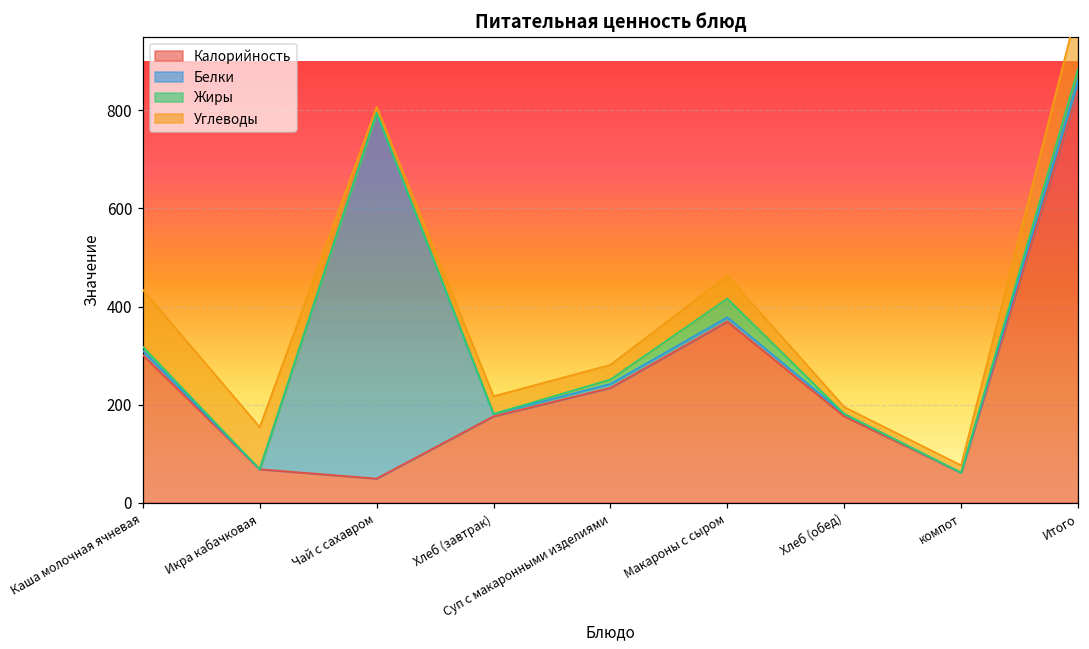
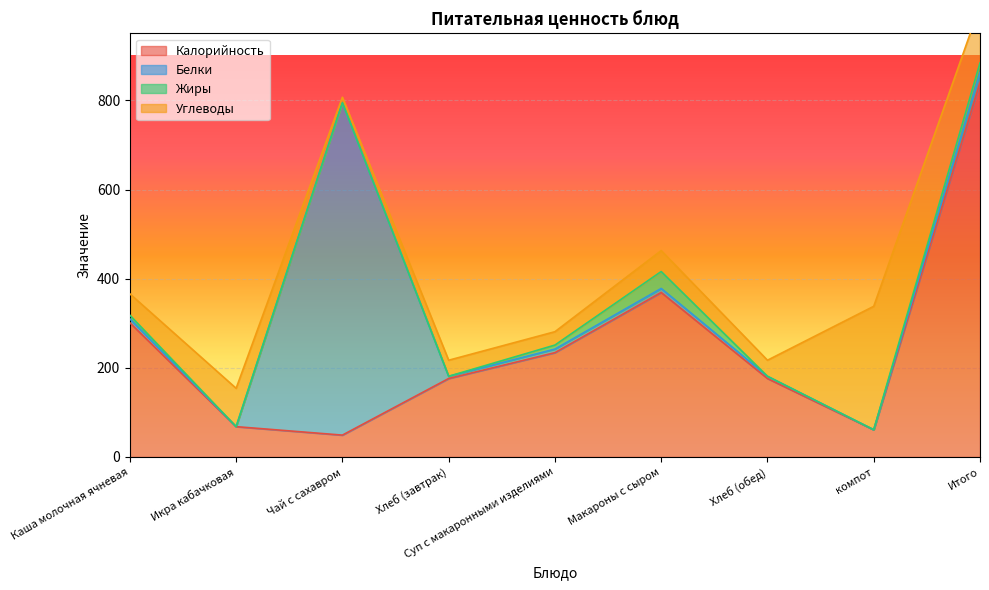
  {
    "Калорийность": {
      "Каша молочная ячневая": 300,
      "Чай с сахавром": 50,
      "Суп с макаронными изделиями": 230,
      "Макароны с сыром": 370,
      "Итого": 840
    },
    "Белки": {
      "Каша молочная ячневая": 10,
      "Суп с макаронными изделиями": 10,
      "Макароны с сыром": 10,
      "Итого": 20
    },
    "Жиры": {
      "Каша молочная ячневая": 10,
      "Суп с макаронными изделиями": 10,
      "Макароны с сыром": 40,
      "Итого": 20
    },
    "Углеводы": {
-     "Каша молочная ячневая": 120,
+     "Каша молочная ячневая": 50,
      "Икра кабачковая": 90,
      "Чай с сахавром": 10,
      "Хлеб (завтрак)": 40,
      "Суп с макаронными изделиями": 30,
      "Макароны с сыром": 50,
-     "Хлеб (обед)": 10,
-     "компот": 20
+     "Хлеб (обед)": 40,
+     "компот": 280
    }
  }
